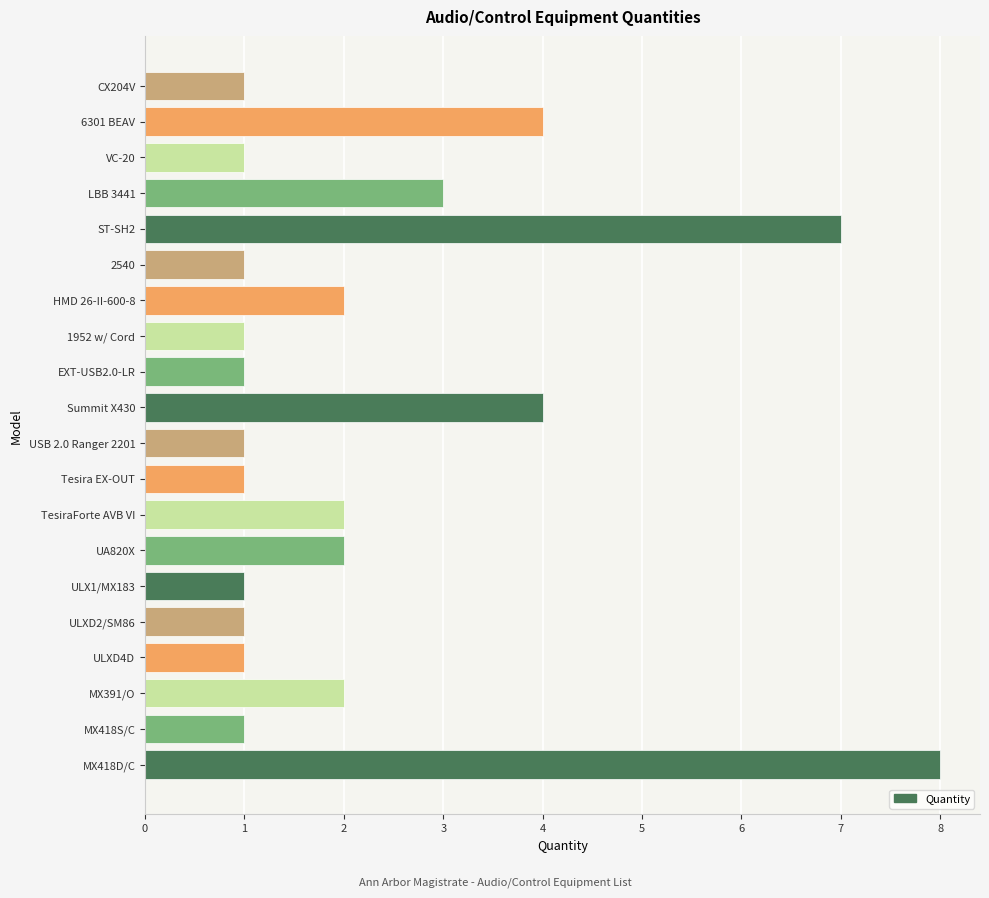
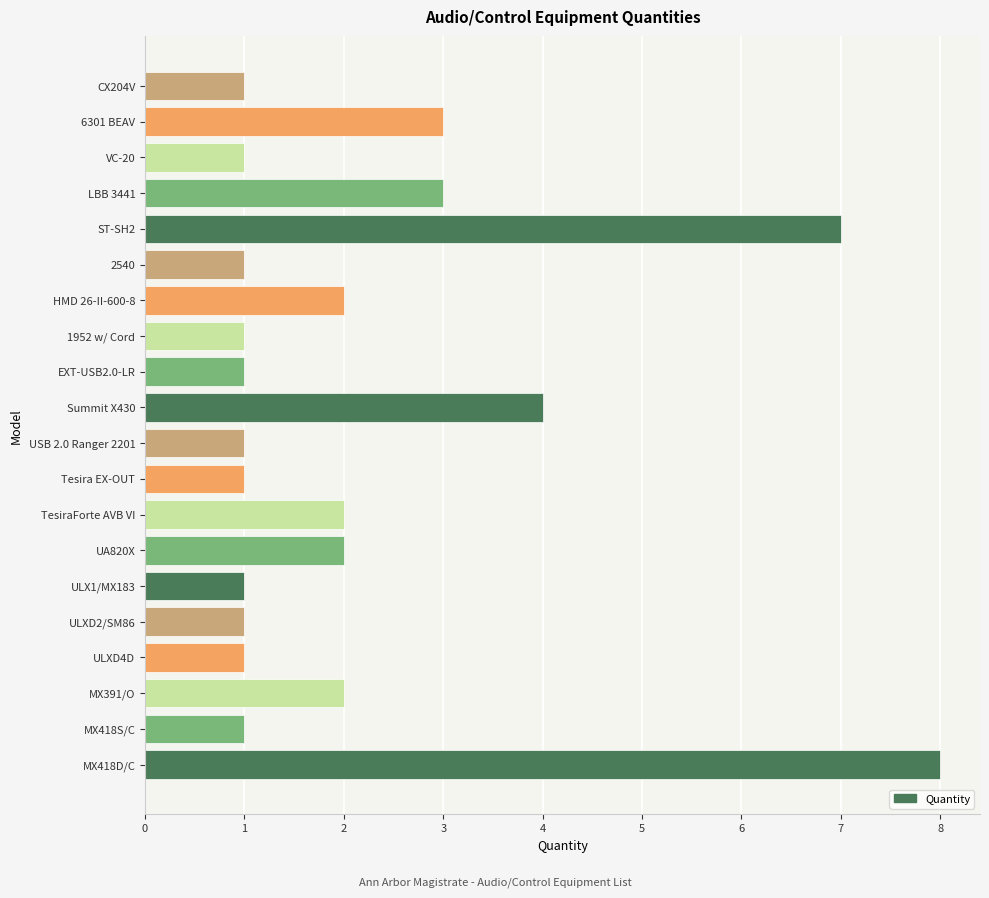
  {
    "CX204V": 1,
-   "6301 BEAV": 4,
+   "6301 BEAV": 3,
    "VC-20": 1,
    "LBB 3441": 3,
    "ST-SH2": 7,
    "2540": 1,
    "HMD 26-II-600-8": 2,
    "1952 w/ Cord": 1,
    "EXT-USB2.0-LR": 1,
    "Summit X430": 4,
    "USB 2.0 Ranger 2201": 1,
    "Tesira EX-OUT": 1,
    "TesiraForte AVB VI": 2,
    "UA820X": 2,
    "ULX1/MX183": 1,
    "ULXD2/SM86": 1,
    "ULXD4D": 1,
    "MX391/O": 2,
    "MX418S/C": 1,
    "MX418D/C": 8
  }
